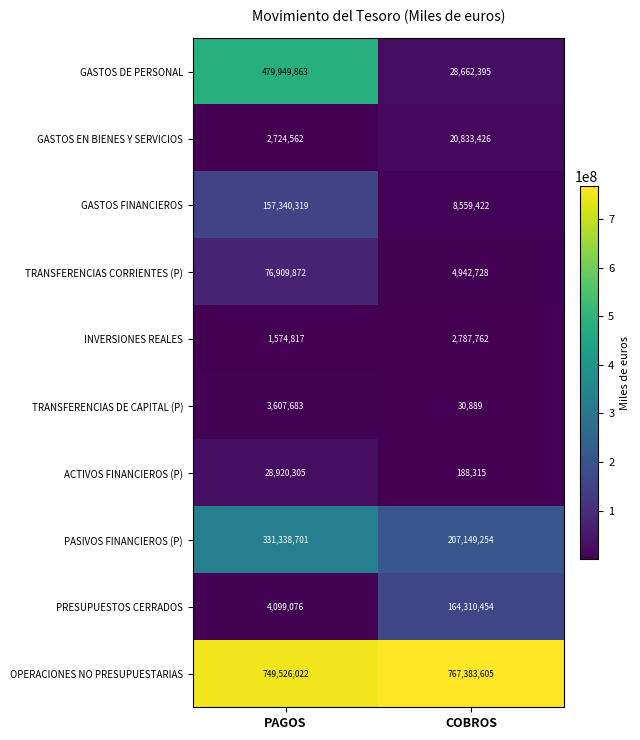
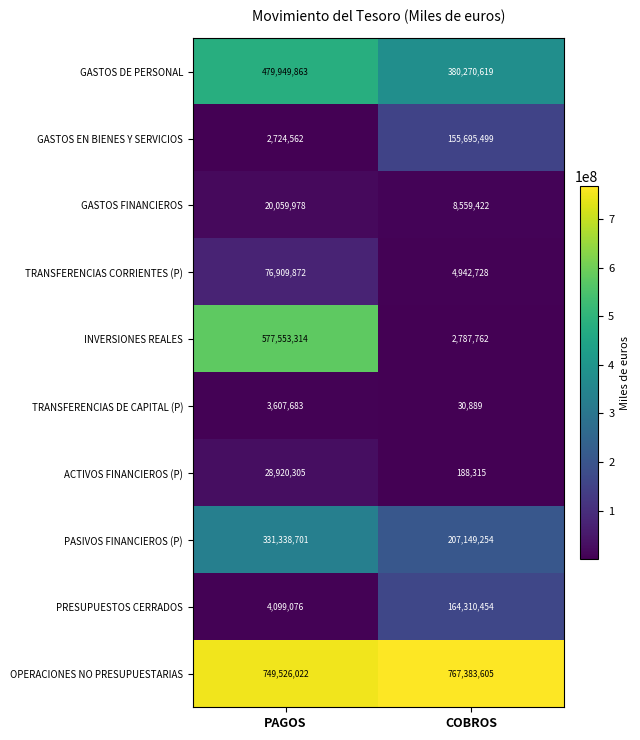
  {
    "GASTOS DE PERSONAL": {
      "PAGOS": "479,949,863",
-     "COBROS": "28,662,395"
+     "COBROS": "380,270,619"
    },
    "GASTOS EN BIENES Y SERVICIOS": {
      "PAGOS": "2,724,562",
-     "COBROS": "20,833,426"
+     "COBROS": "155,695,499"
    },
    "GASTOS FINANCIEROS": {
-     "PAGOS": "157,340,319",
+     "PAGOS": "20,059,978",
      "COBROS": "8,559,422"
    },
    "TRANSFERENCIAS CORRIENTES (P)": {
      "PAGOS": "76,909,872",
      "COBROS": "4,942,728"
    },
    "INVERSIONES REALES": {
-     "PAGOS": "1,574,817",
+     "PAGOS": "577,553,314",
      "COBROS": "2,787,762"
    },
    "TRANSFERENCIAS DE CAPITAL (P)": {
      "PAGOS": "3,607,683",
      "COBROS": "30,889"
    },
    "ACTIVOS FINANCIEROS (P)": {
      "PAGOS": "28,920,305",
      "COBROS": "188,315"
    },
    "PASIVOS FINANCIEROS (P)": {
      "PAGOS": "331,338,701",
      "COBROS": "207,149,254"
    },
    "PRESUPUESTOS CERRADOS": {
      "PAGOS": "4,099,076",
      "COBROS": "164,310,454"
    },
    "OPERACIONES NO PRESUPUESTARIAS": {
      "PAGOS": "749,526,022",
      "COBROS": "767,383,605"
    }
  }
